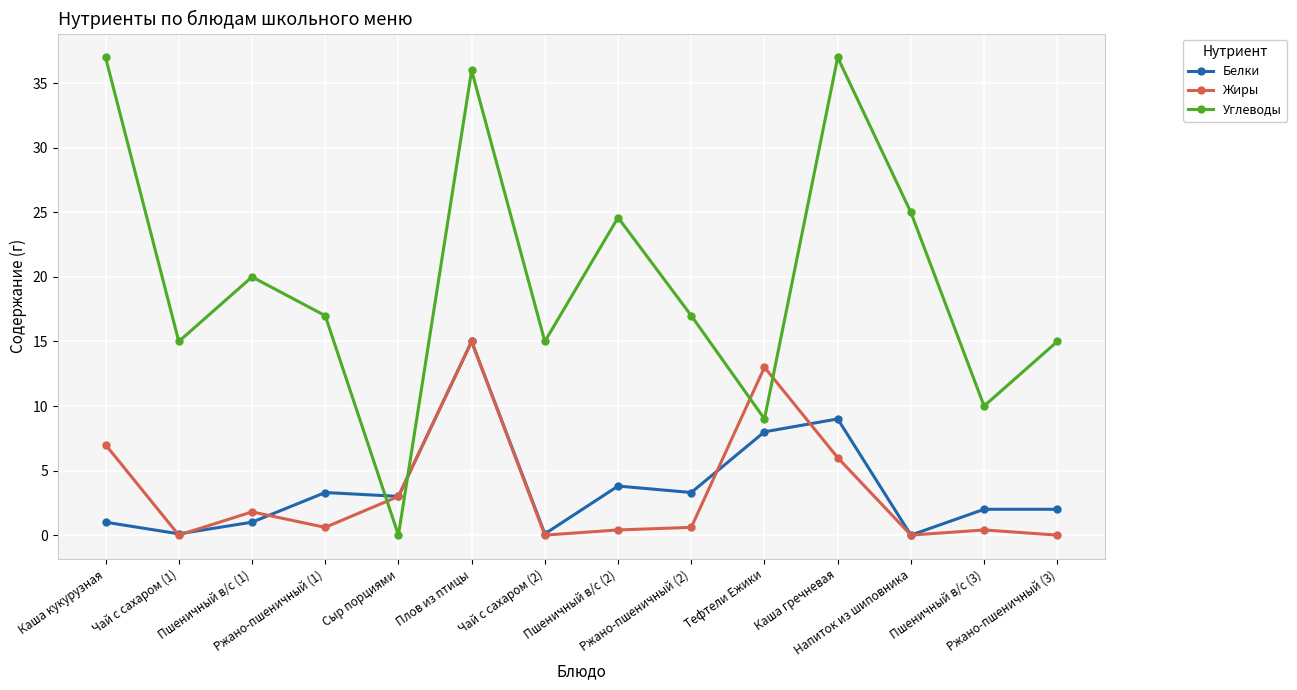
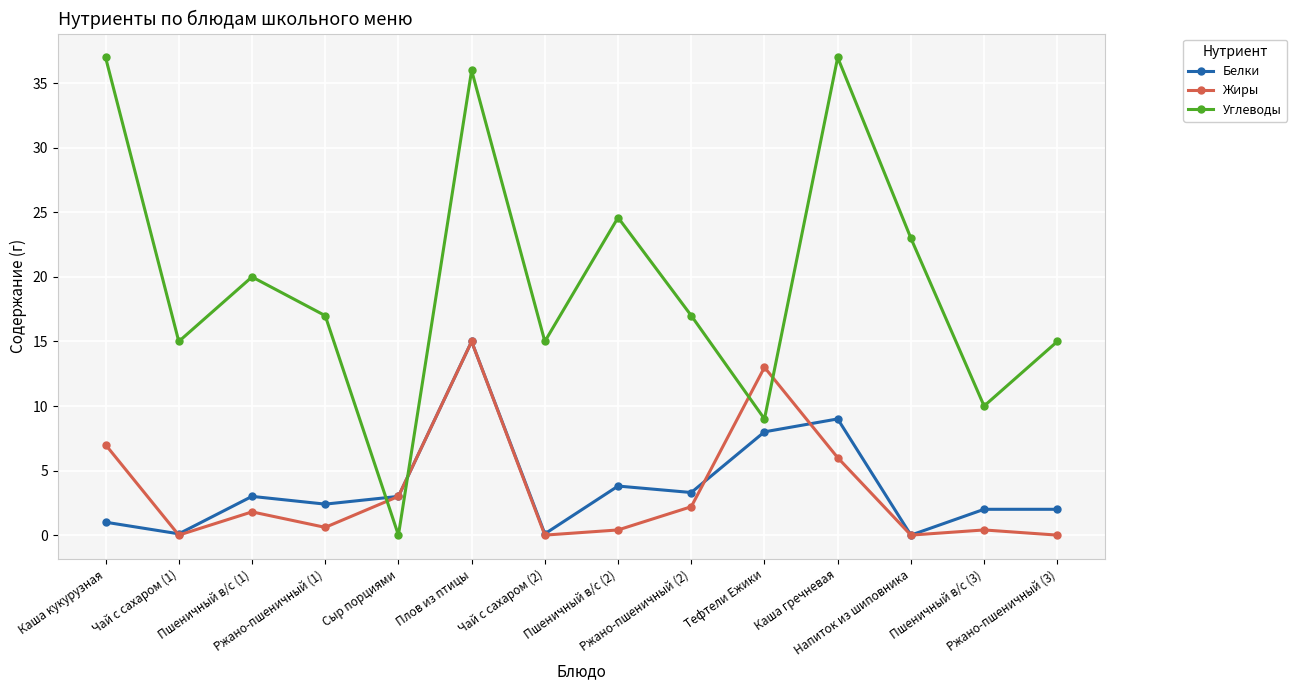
  {
    "Белки": {
      "Каша кукурузная": 1.0,
-     "Пшеничный в/с (1)": 1,
-     "Ржано-пшеничный (1)": 3.3,
+     "Пшеничный в/с (1)": 3,
+     "Ржано-пшеничный (1)": 2.4,
      "Пшеничный в/с (2)": 3.8,
      "Ржано-пшеничный (2)": 3.3,
      "Тефтели Ежики": 8.0,
      "Каша гречневая": 9.0,
      "Пшеничный в/с (3)": 2.0,
      "Ржано-пшеничный (3)": 2.0
    },
    "Жиры": {
      "Каша кукурузная": 7.0,
      "Пшеничный в/с (1)": 1.8,
      "Ржано-пшеничный (1)": 0.6,
      "Пшеничный в/с (2)": 0.4,
-     "Ржано-пшеничный (2)": 0.6,
+     "Ржано-пшеничный (2)": 2.2,
      "Тефтели Ежики": 13.0,
      "Каша гречневая": 6.0,
      "Пшеничный в/с (3)": 0.4,
      "Ржано-пшеничный (3)": 0.0
    },
    "Углеводы": {
      "Каша кукурузная": 37,
      "Чай с сахаром (1)": 15,
      "Пшеничный в/с (1)": 20,
      "Ржано-пшеничный (1)": 17,
      "Сыр порциями": 0,
      "Плов из птицы": 36,
      "Чай с сахаром (2)": 15,
      "Пшеничный в/с (2)": 24.6,
      "Ржано-пшеничный (2)": 17,
      "Тефтели Ежики": 9,
      "Каша гречневая": 37,
-     "Напиток из шиповника": 25,
+     "Напиток из шиповника": 23,
      "Пшеничный в/с (3)": 10,
      "Ржано-пшеничный (3)": 15
    }
  }
